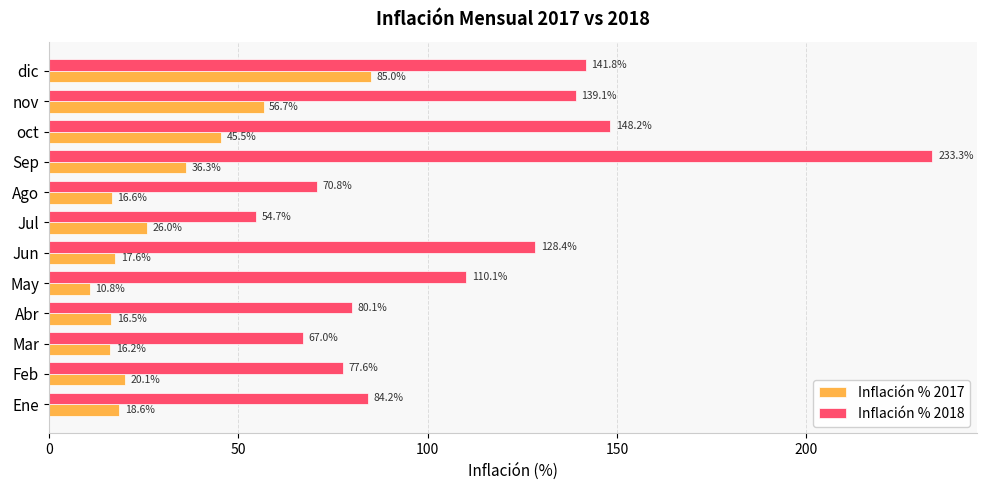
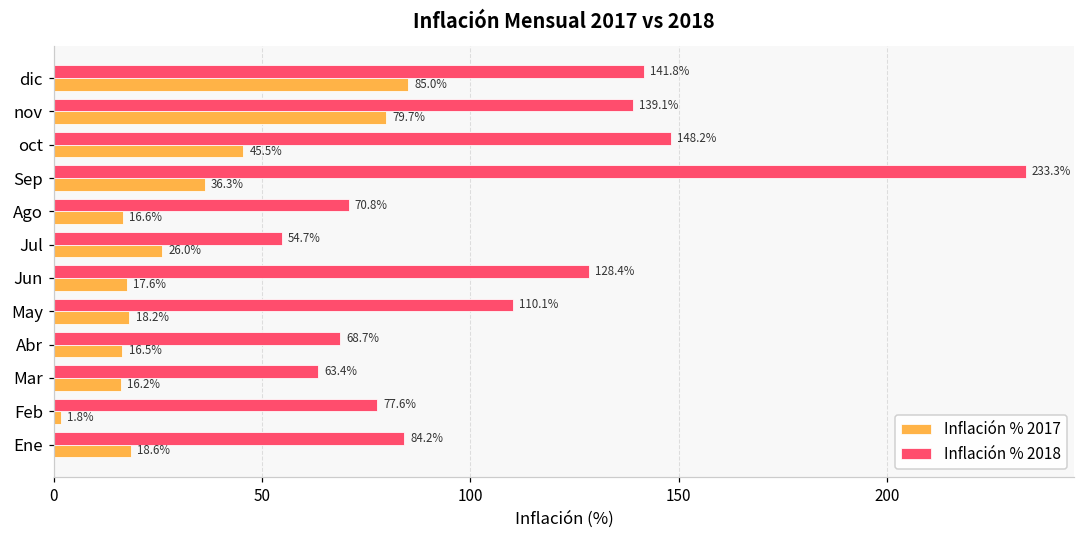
  {
    "Inflación % 2017": {
      "dic": "85.0%",
-     "nov": "56.7%",
+     "nov": "79.7%",
      "oct": "45.5%",
      "Sep": "36.3%",
      "Ago": "16.6%",
      "Jul": "26.0%",
      "Jun": "17.6%",
-     "May": "10.8%",
+     "May": "18.2%",
      "Abr": "16.5%",
      "Mar": "16.2%",
-     "Feb": "20.1%",
+     "Feb": "1.8%",
      "Ene": "18.6%"
    },
    "Inflación % 2018": {
      "dic": "141.8%",
      "nov": "139.1%",
      "oct": "148.2%",
      "Sep": "233.3%",
      "Ago": "70.8%",
      "Jul": "54.7%",
      "Jun": "128.4%",
      "May": "110.1%",
-     "Abr": "80.1%",
-     "Mar": "67.0%",
+     "Abr": "68.7%",
+     "Mar": "63.4%",
      "Feb": "77.6%",
      "Ene": "84.2%"
    }
  }
